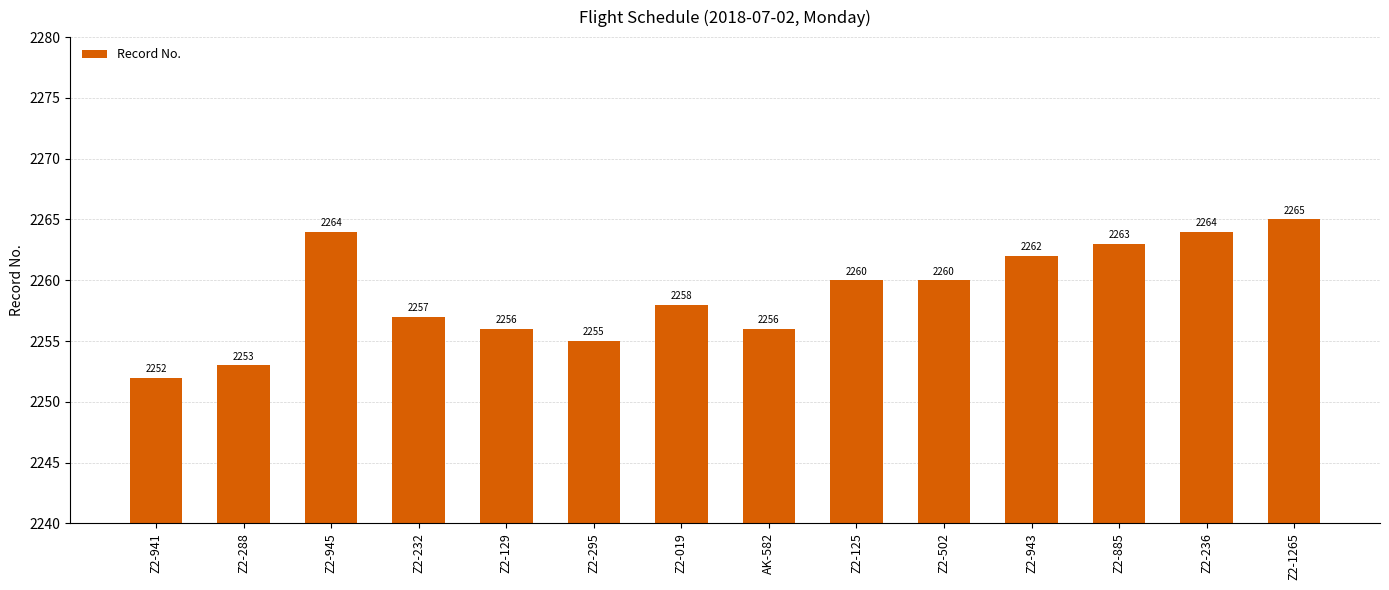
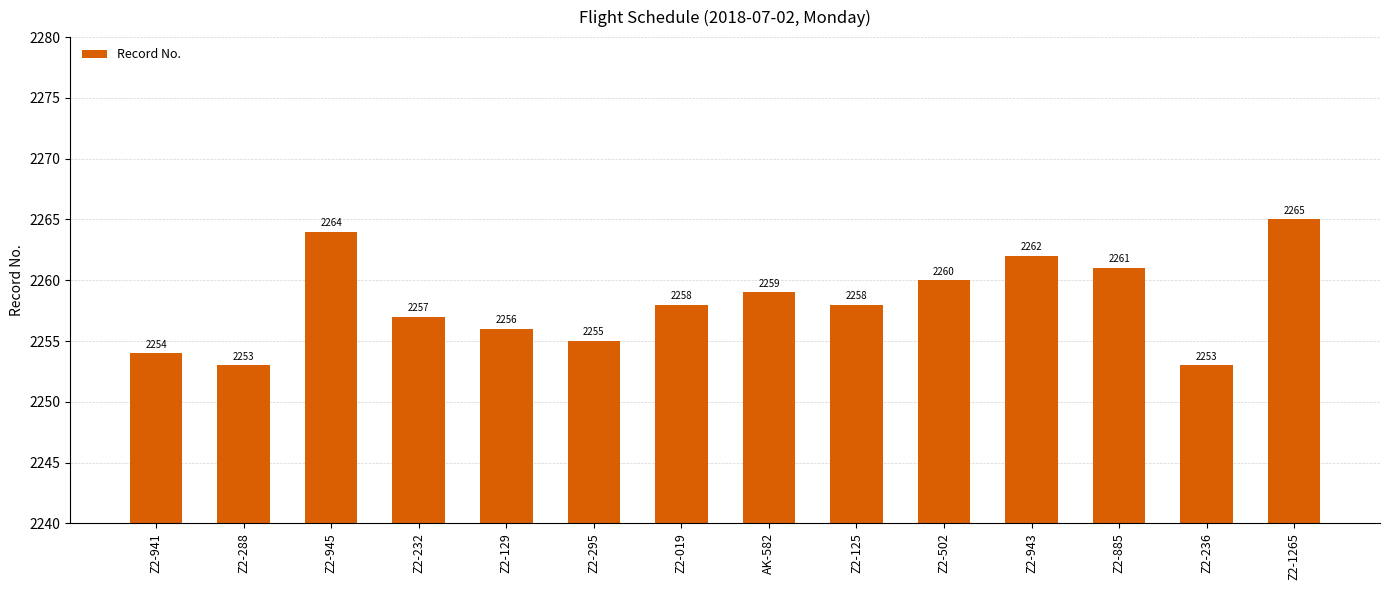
  {
-   "Z2-941": 2252,
+   "Z2-941": 2254,
    "Z2-288": 2253,
    "Z2-945": 2264,
    "Z2-232": 2257,
    "Z2-129": 2256,
    "Z2-295": 2255,
    "Z2-019": 2258,
-   "AK-582": 2256,
-   "Z2-125": 2260,
+   "AK-582": 2259,
+   "Z2-125": 2258,
    "Z2-502": 2260,
    "Z2-943": 2262,
-   "Z2-885": 2263,
-   "Z2-236": 2264,
+   "Z2-885": 2261,
+   "Z2-236": 2253,
    "Z2-1265": 2265
  }
